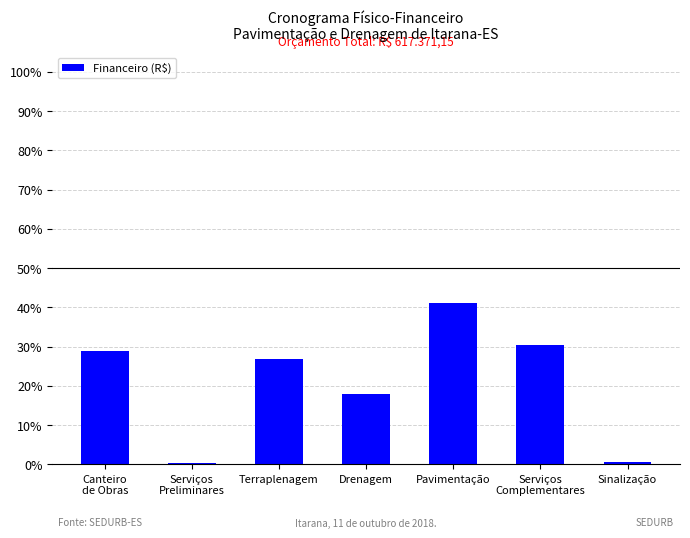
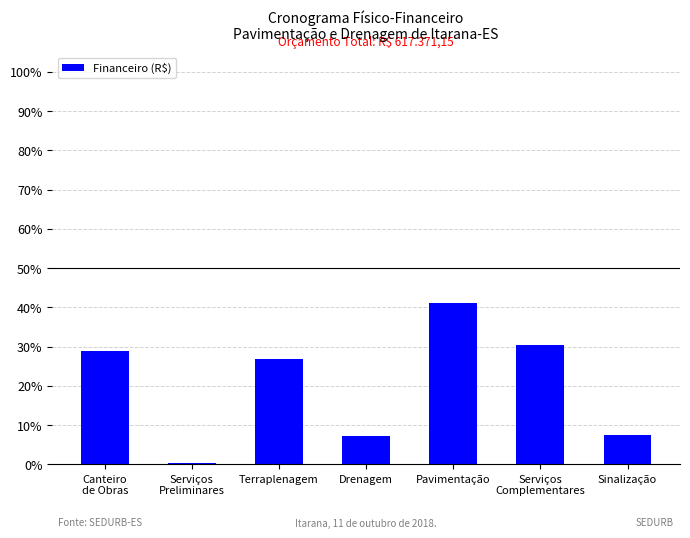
  {
    "Canteiro de Obras": "29%",
    "Terraplenagem": "27%",
-   "Drenagem": "18%",
+   "Drenagem": "7%",
    "Pavimentação": "41%",
    "Serviços Complementares": "30%",
-   "Sinalização": "1%"
+   "Sinalização": "7%"
  }
